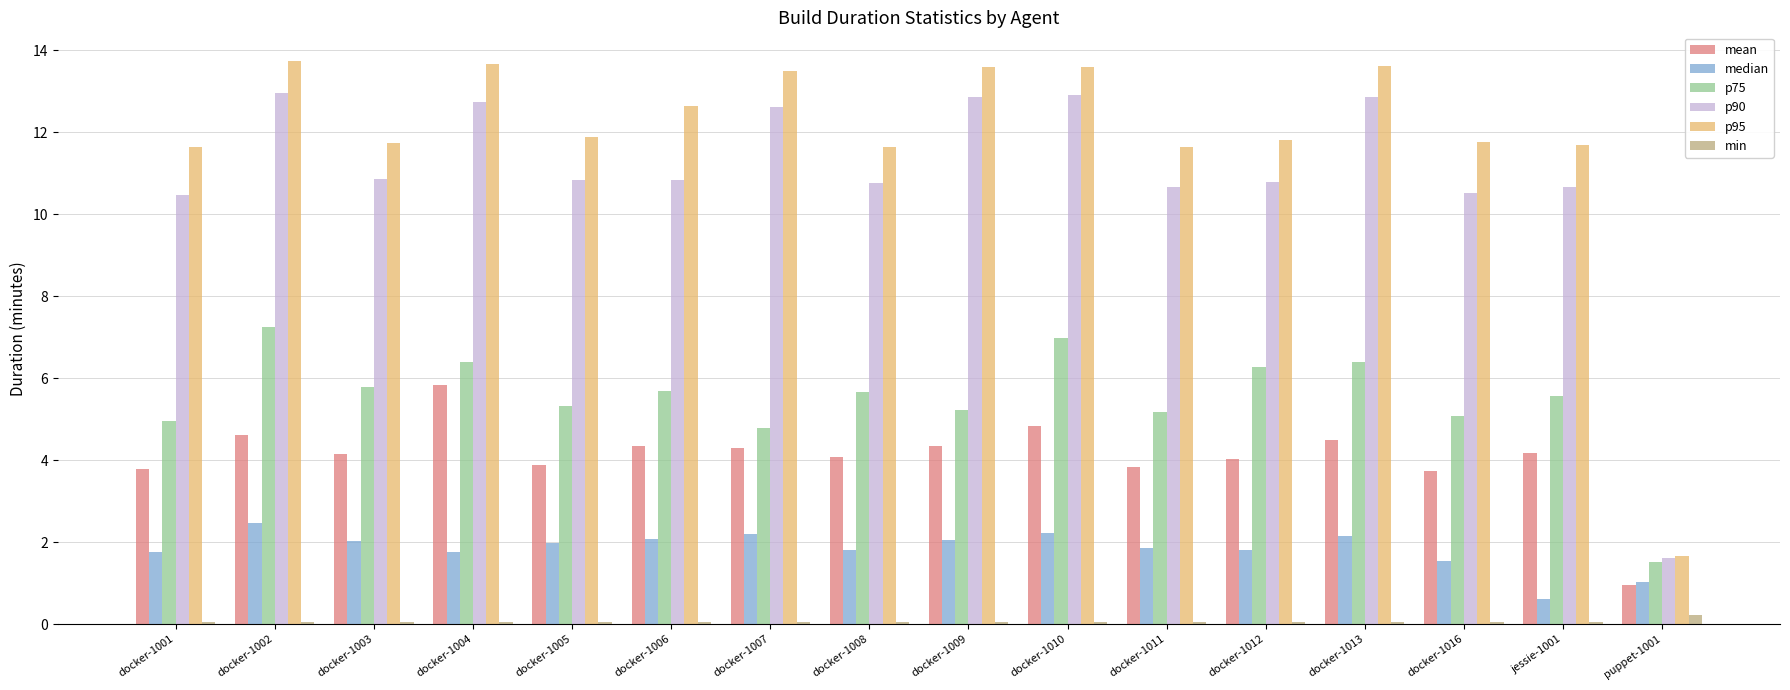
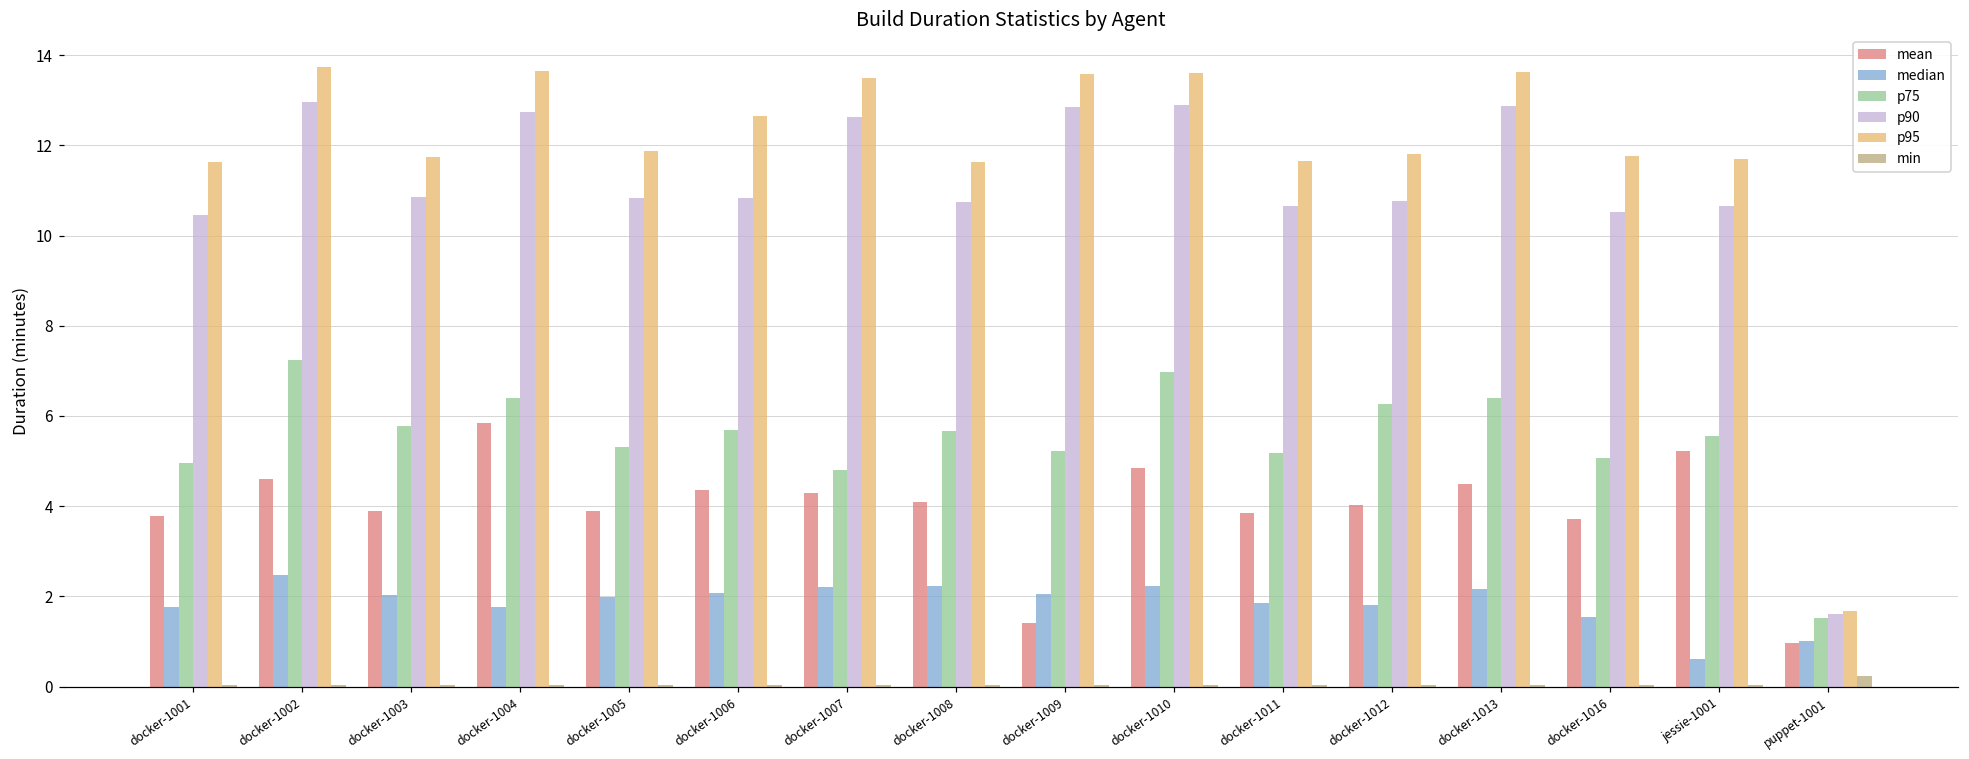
  {
    "mean": {
      "docker-1001": 3.8,
      "docker-1002": 4.6,
-     "docker-1003": 4.2,
+     "docker-1003": 3.9,
      "docker-1004": 5.8,
      "docker-1005": 3.9,
      "docker-1006": 4.4,
      "docker-1007": 4.3,
      "docker-1008": 4.1,
-     "docker-1009": 4.4,
+     "docker-1009": 1.4,
      "docker-1010": 4.8,
      "docker-1011": 3.8,
      "docker-1012": 4.0,
      "docker-1013": 4.5,
      "docker-1016": 3.7,
-     "jessie-1001": 4.2,
+     "jessie-1001": 5.2,
      "puppet-1001": 1.0
    },
    "median": {
      "docker-1001": 1.8,
      "docker-1002": 2.5,
      "docker-1003": 2.0,
      "docker-1004": 1.8,
      "docker-1005": 2.0,
      "docker-1006": 2.1,
      "docker-1007": 2.2,
-     "docker-1008": 1.8,
+     "docker-1008": 2.2,
      "docker-1009": 2.1,
      "docker-1010": 2.2,
      "docker-1011": 1.9,
      "docker-1012": 1.8,
      "docker-1013": 2.2,
      "docker-1016": 1.5,
      "jessie-1001": 0.6,
      "puppet-1001": 1.0
    },
    "p90": {
      "docker-1001": 10.5,
      "docker-1002": 13.0,
      "docker-1003": 10.9,
      "docker-1004": 12.7,
      "docker-1005": 10.8,
      "docker-1006": 10.8,
      "docker-1007": 12.6,
      "docker-1008": 10.7,
      "docker-1009": 12.9,
      "docker-1010": 12.9,
      "docker-1011": 10.7,
      "docker-1012": 10.8,
      "docker-1013": 12.9,
      "docker-1016": 10.5,
      "jessie-1001": 10.7,
      "puppet-1001": 1.6
    }
  }
